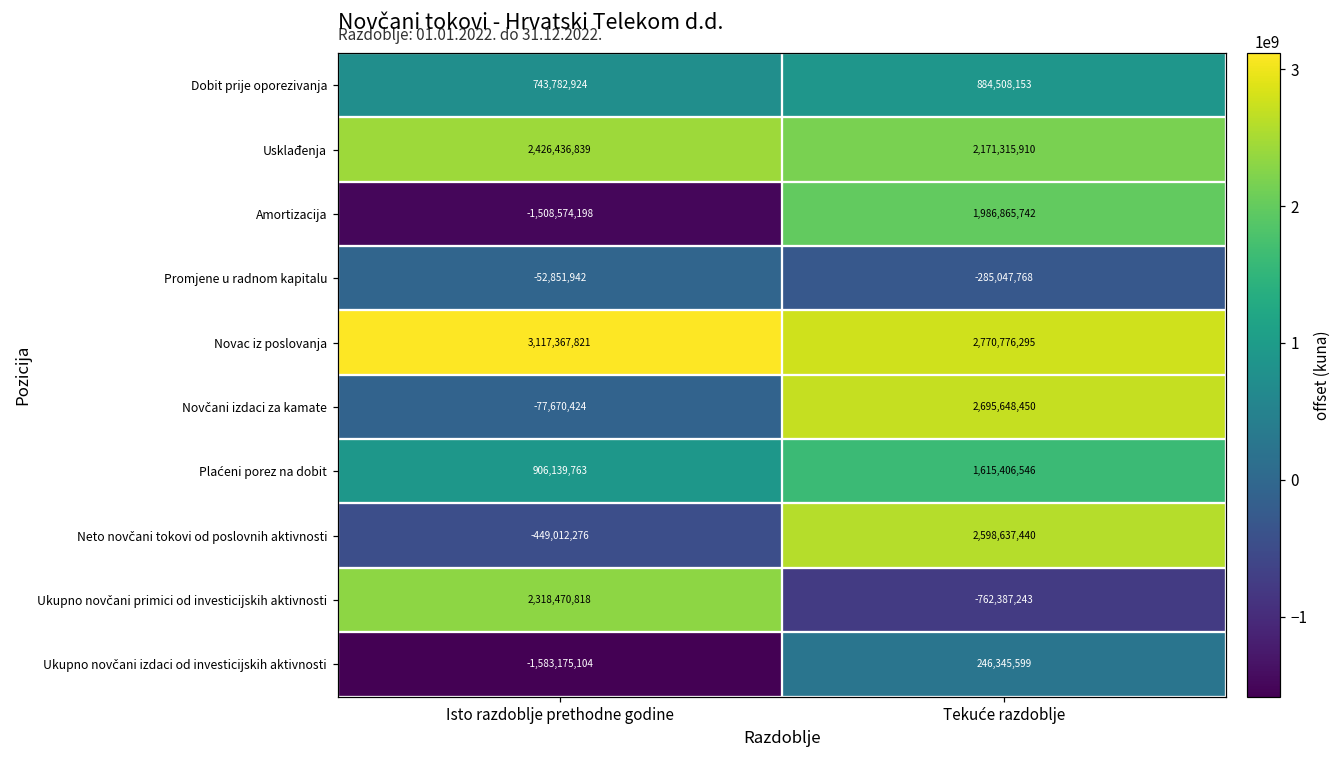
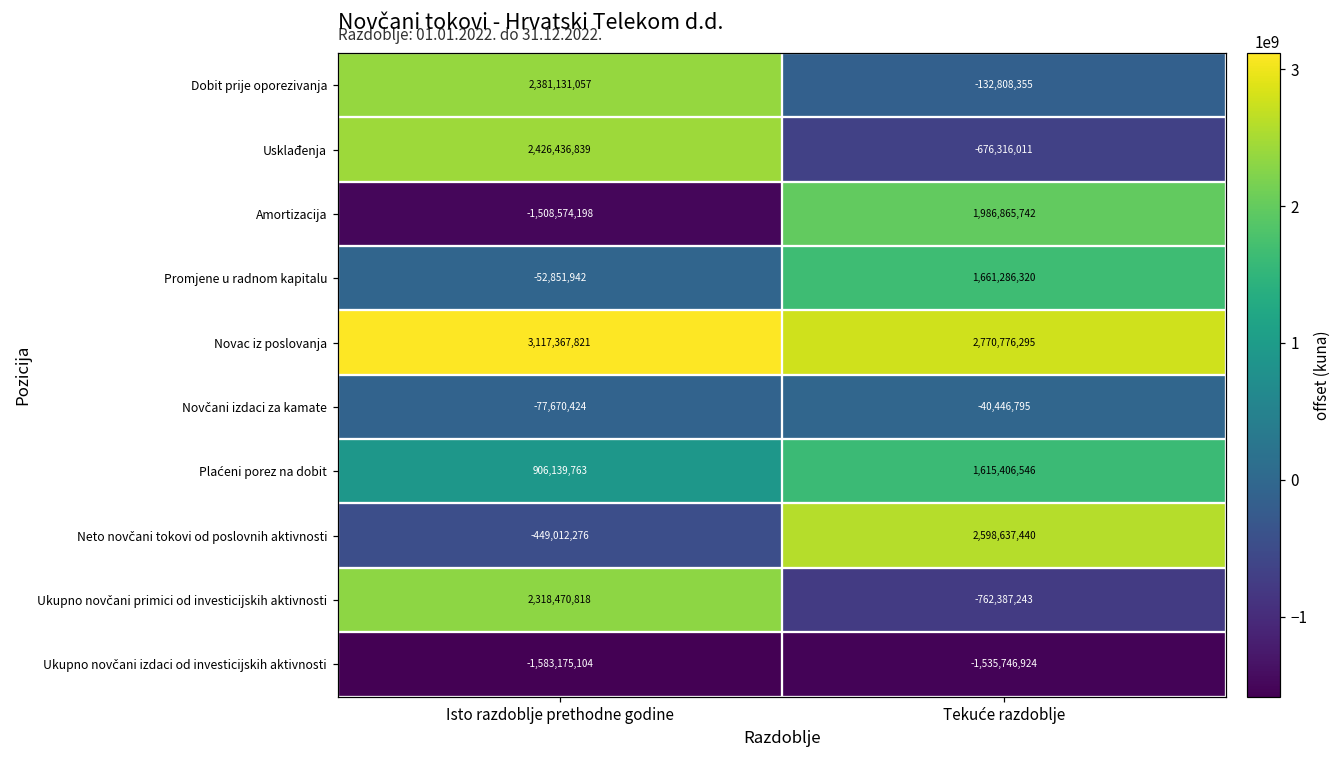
  {
    "Dobit prije oporezivanja": {
-     "Isto razdoblje prethodne godine": "743,782,924",
-     "Tekuće razdoblje": "884,508,153"
+     "Isto razdoblje prethodne godine": "2,381,131,057",
+     "Tekuće razdoblje": "-132,808,355"
    },
    "Usklađenja": {
      "Isto razdoblje prethodne godine": "2,426,436,839",
-     "Tekuće razdoblje": "2,171,315,910"
+     "Tekuće razdoblje": "-676,316,011"
    },
    "Amortizacija": {
      "Isto razdoblje prethodne godine": "-1,508,574,198",
      "Tekuće razdoblje": "1,986,865,742"
    },
    "Promjene u radnom kapitalu": {
      "Isto razdoblje prethodne godine": "-52,851,942",
-     "Tekuće razdoblje": "-285,047,768"
+     "Tekuće razdoblje": "1,661,286,320"
    },
    "Novac iz poslovanja": {
      "Isto razdoblje prethodne godine": "3,117,367,821",
      "Tekuće razdoblje": "2,770,776,295"
    },
    "Novčani izdaci za kamate": {
      "Isto razdoblje prethodne godine": "-77,670,424",
-     "Tekuće razdoblje": "2,695,648,450"
+     "Tekuće razdoblje": "-40,446,795"
    },
    "Plaćeni porez na dobit": {
      "Isto razdoblje prethodne godine": "906,139,763",
      "Tekuće razdoblje": "1,615,406,546"
    },
    "Neto novčani tokovi od poslovnih aktivnosti": {
      "Isto razdoblje prethodne godine": "-449,012,276",
      "Tekuće razdoblje": "2,598,637,440"
    },
    "Ukupno novčani primici od investicijskih aktivnosti": {
      "Isto razdoblje prethodne godine": "2,318,470,818",
      "Tekuće razdoblje": "-762,387,243"
    },
    "Ukupno novčani izdaci od investicijskih aktivnosti": {
      "Isto razdoblje prethodne godine": "-1,583,175,104",
-     "Tekuće razdoblje": "246,345,599"
+     "Tekuće razdoblje": "-1,535,746,924"
    }
  }
